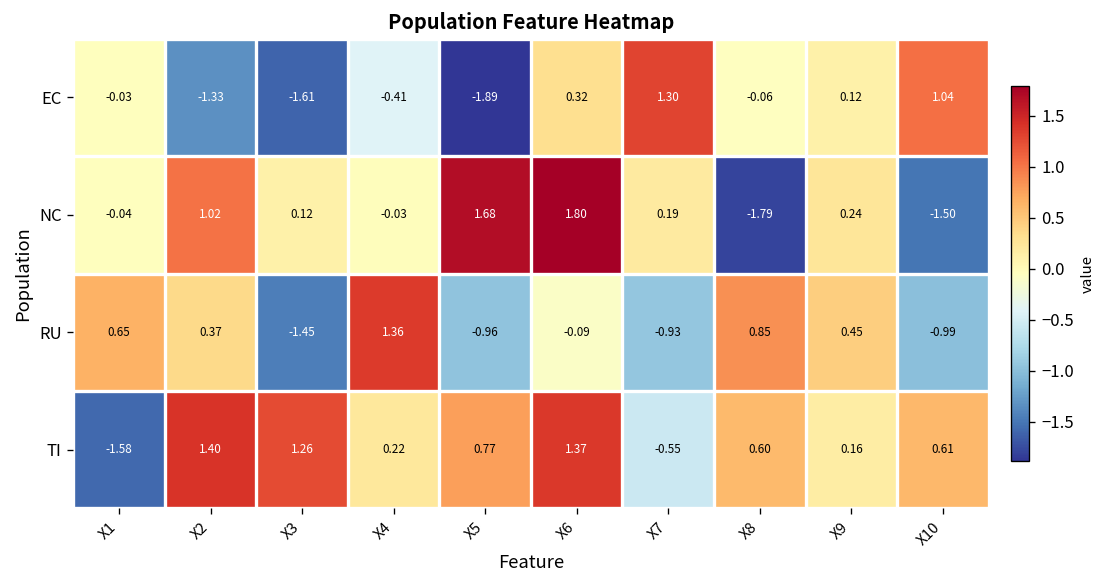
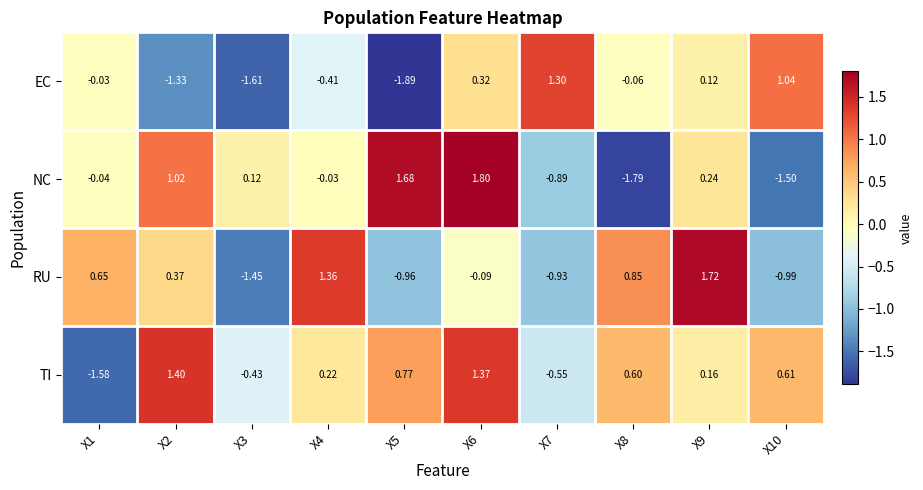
  {
    "EC": {
      "X1": -0.03,
      "X2": -1.33,
      "X3": -1.61,
      "X4": -0.41,
      "X5": -1.89,
      "X6": 0.32,
      "X7": 1.30,
      "X8": -0.06,
      "X9": 0.12,
      "X10": 1.04
    },
    "NC": {
      "X1": -0.04,
      "X2": 1.02,
      "X3": 0.12,
      "X4": -0.03,
      "X5": 1.68,
      "X6": 1.80,
-     "X7": 0.19,
+     "X7": -0.89,
      "X8": -1.79,
      "X9": 0.24,
      "X10": -1.50
    },
    "RU": {
      "X1": 0.65,
      "X2": 0.37,
      "X3": -1.45,
      "X4": 1.36,
      "X5": -0.96,
      "X6": -0.09,
      "X7": -0.93,
      "X8": 0.85,
-     "X9": 0.45,
+     "X9": 1.72,
      "X10": -0.99
    },
    "TI": {
      "X1": -1.58,
      "X2": 1.40,
-     "X3": 1.26,
+     "X3": -0.43,
      "X4": 0.22,
      "X5": 0.77,
      "X6": 1.37,
      "X7": -0.55,
      "X8": 0.60,
      "X9": 0.16,
      "X10": 0.61
    }
  }
